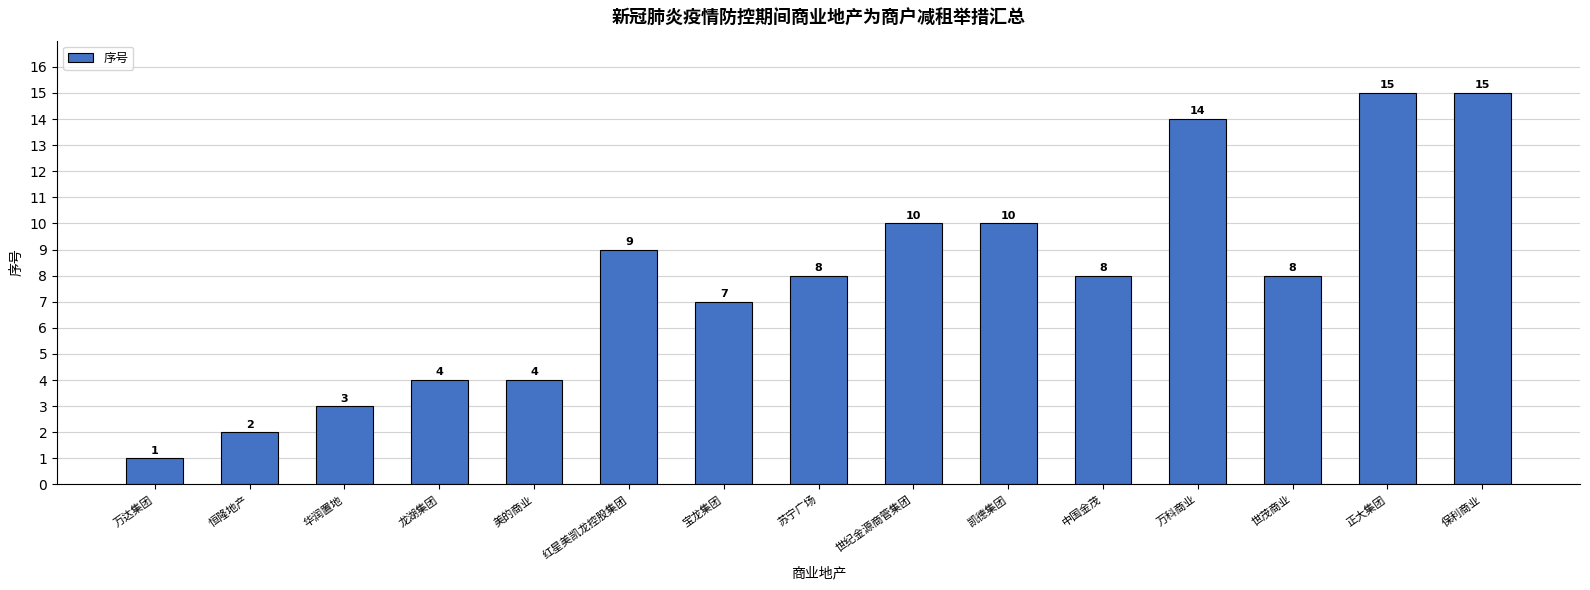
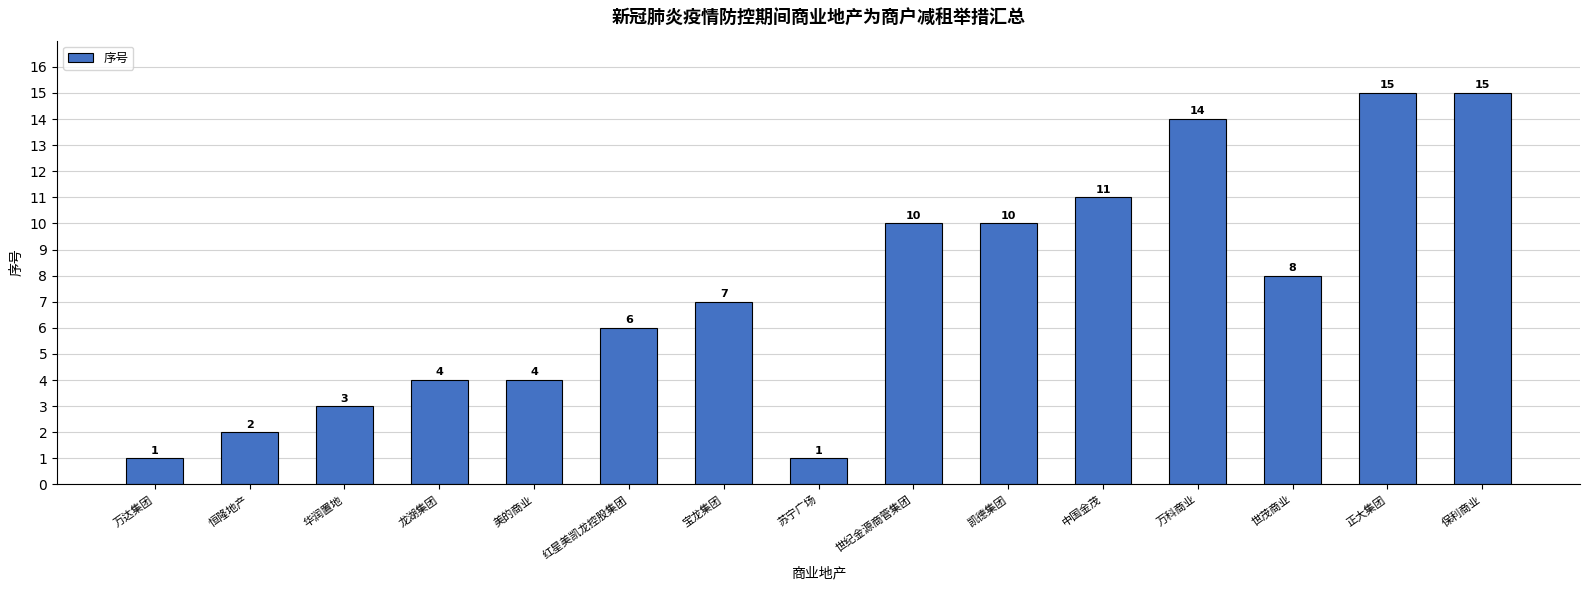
  {
    "万达集团": 1,
    "恒隆地产": 2,
    "华润置地": 3,
    "龙湖集团": 4,
    "美的商业": 4,
-   "红星美凯龙控股集团": 9,
+   "红星美凯龙控股集团": 6,
    "宝龙集团": 7,
-   "苏宁广场": 8,
+   "苏宁广场": 1,
    "世纪金源商管集团": 10,
    "凯德集团": 10,
-   "中国金茂": 8,
+   "中国金茂": 11,
    "万科商业": 14,
    "世茂商业": 8,
    "正大集团": 15,
    "保利商业": 15
  }
